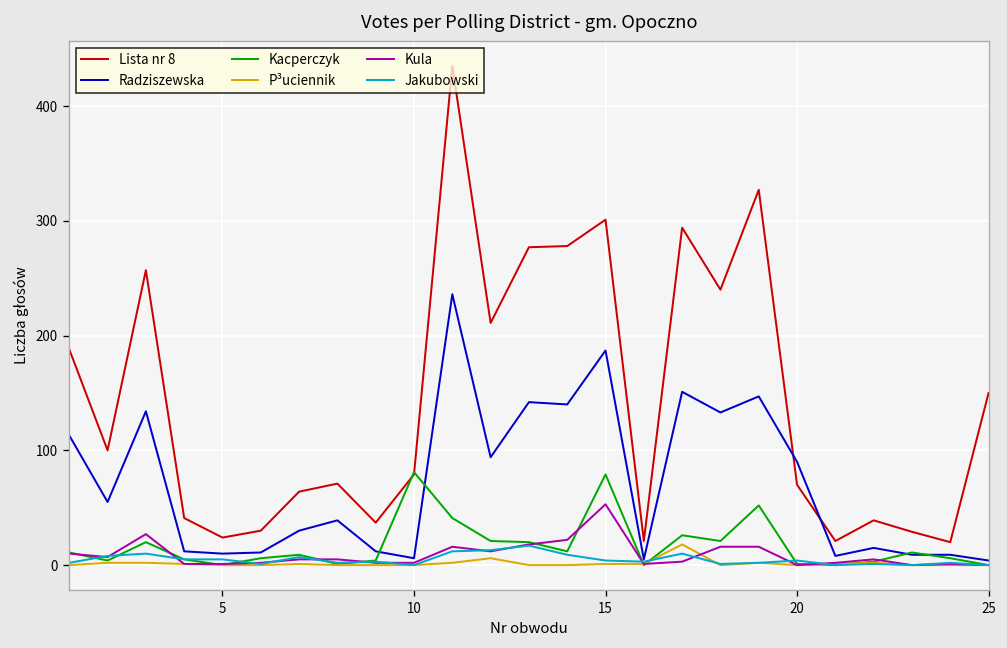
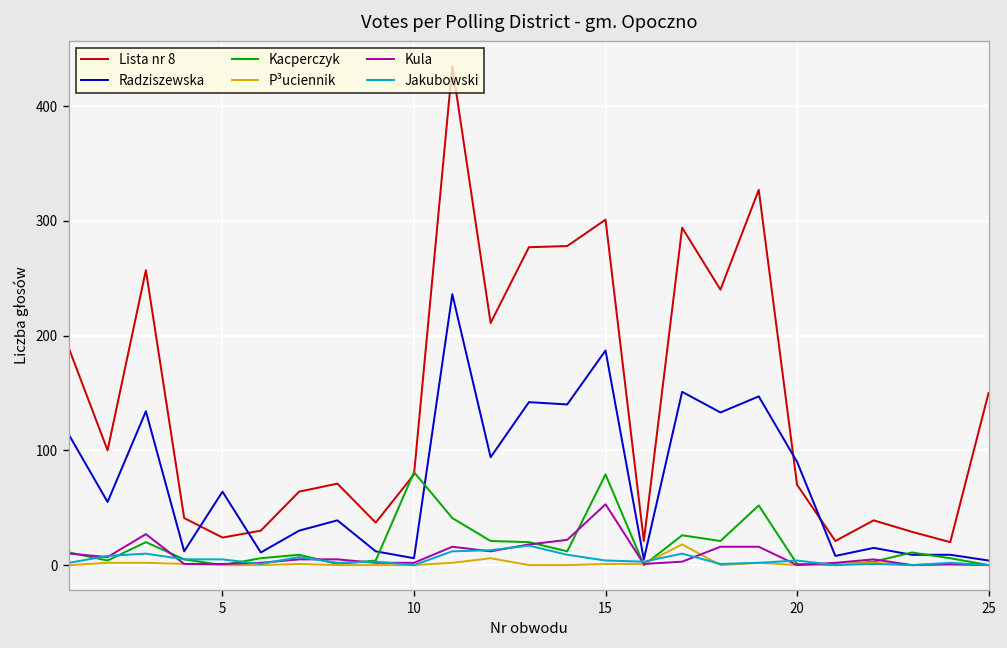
  {
    "Lista nr 8": {
      "5": 20,
      "15": 300,
      "20": 70,
      "25": 150
    },
    "Radziszewska": {
-     "5": 10,
+     "5": 60,
      "10": 10,
      "15": 190,
      "20": 90,
      "25": 0
    },
    "Kacperczyk": {
      "15": 80
    },
    "P³uciennik": {
      "15": 0
    },
    "Kula": {
      "15": 50
    },
    "Jakubowski": {
      "5": 10,
      "15": 0,
      "20": 0
    }
  }
